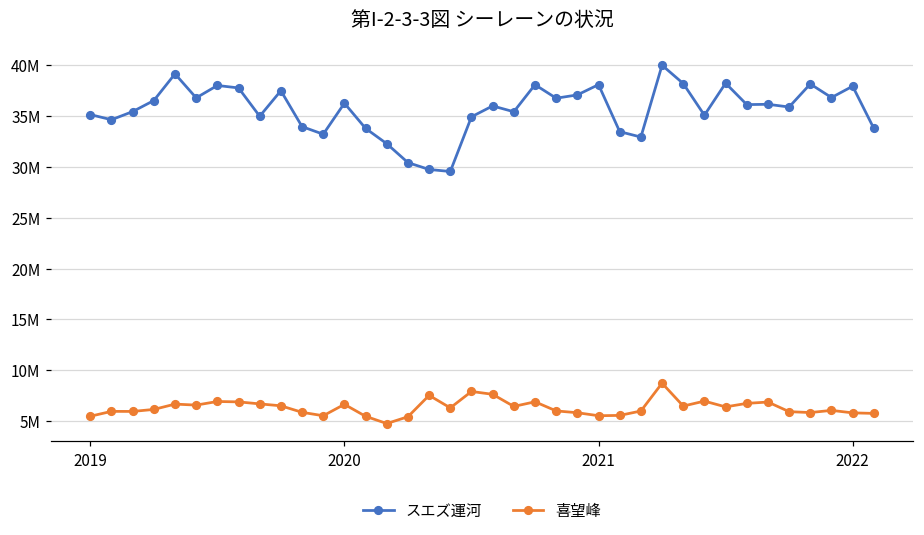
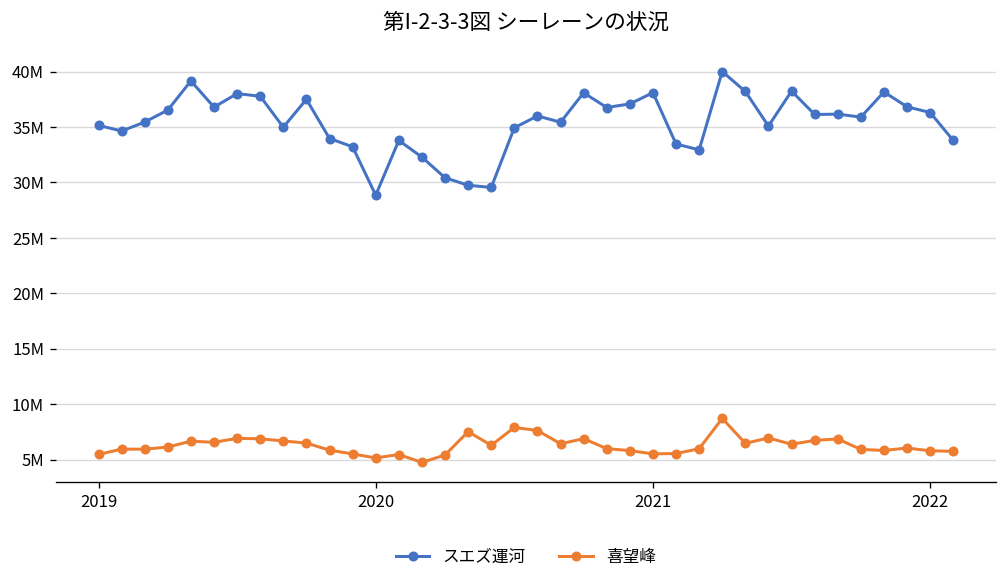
  {
    "スエズ運河": {
      "2019": 35000000,
-     "2020": 36000000,
+     "2020": 29000000,
      "2021": 38000000,
-     "2022": 38000000
+     "2022": 36000000
    },
    "喜望峰": {
      "2019": 5000000,
-     "2020": 7000000,
+     "2020": 5000000,
      "2021": 6000000,
      "2022": 6000000
    }
  }
